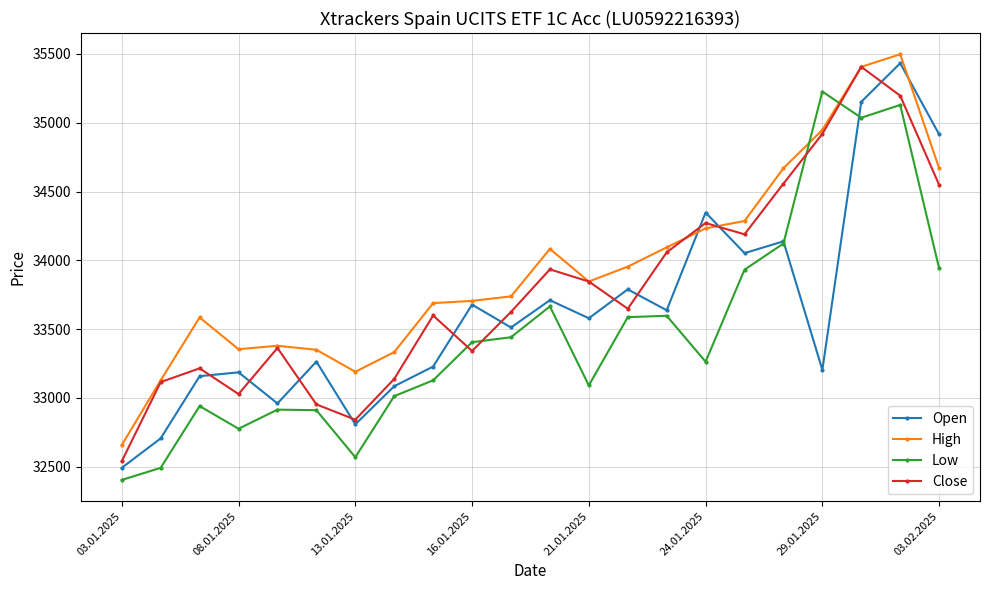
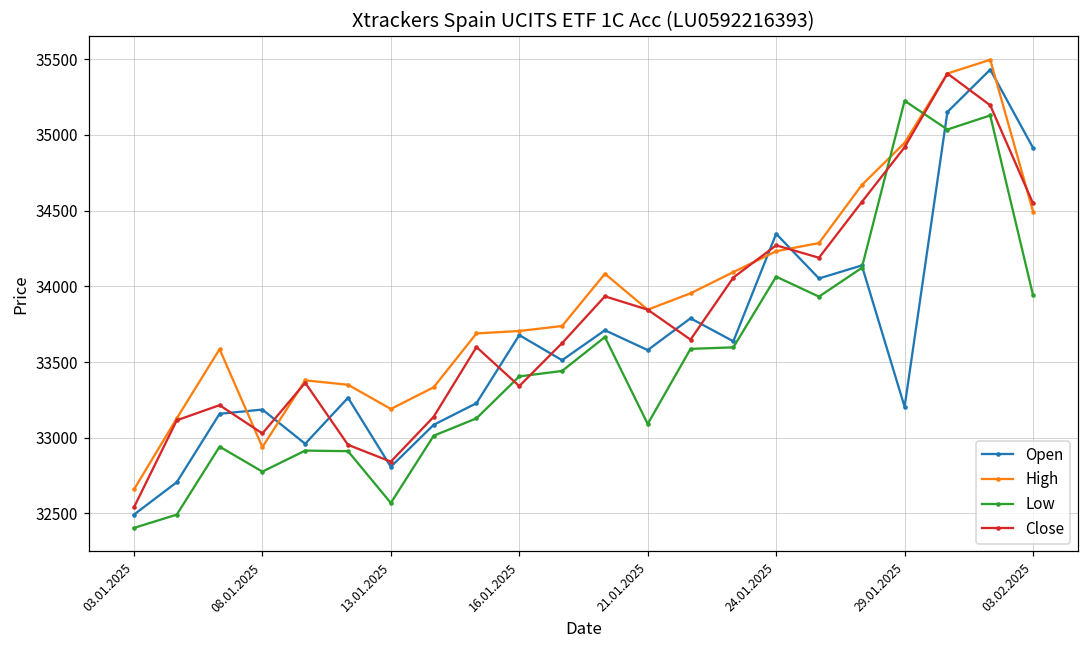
  {
    "Open": {
      "03.01.2025": 32490,
      "08.01.2025": 33190,
      "13.01.2025": 32810,
      "16.01.2025": 33680,
      "21.01.2025": 33580,
      "24.01.2025": 34350,
      "29.01.2025": 33200,
      "03.02.2025": 34920
    },
    "High": {
      "03.01.2025": 32660,
-     "08.01.2025": 33350,
+     "08.01.2025": 32940,
      "13.01.2025": 33190,
      "16.01.2025": 33710,
      "24.01.2025": 34230,
      "29.01.2025": 34950,
-     "03.02.2025": 34670
+     "03.02.2025": 34490
    },
    "Low": {
      "03.01.2025": 32400,
      "08.01.2025": 32780,
      "13.01.2025": 32570,
      "16.01.2025": 33410,
      "21.01.2025": 33090,
-     "24.01.2025": 33260,
+     "24.01.2025": 34060,
      "29.01.2025": 35230,
      "03.02.2025": 33940
    },
    "Close": {
      "03.01.2025": 32540,
      "08.01.2025": 33030,
      "13.01.2025": 32840,
      "16.01.2025": 33340,
      "24.01.2025": 34270,
      "29.01.2025": 34920,
      "03.02.2025": 34550
    }
  }
